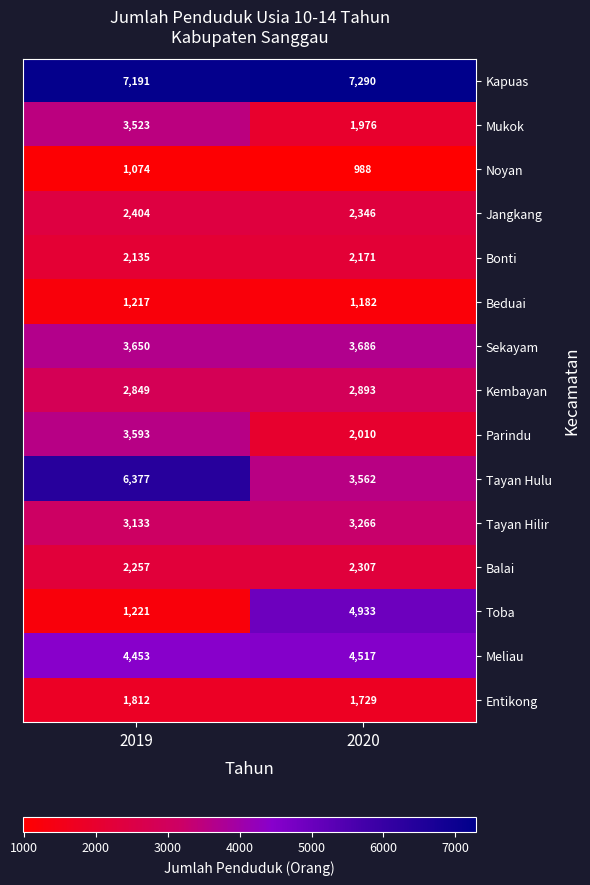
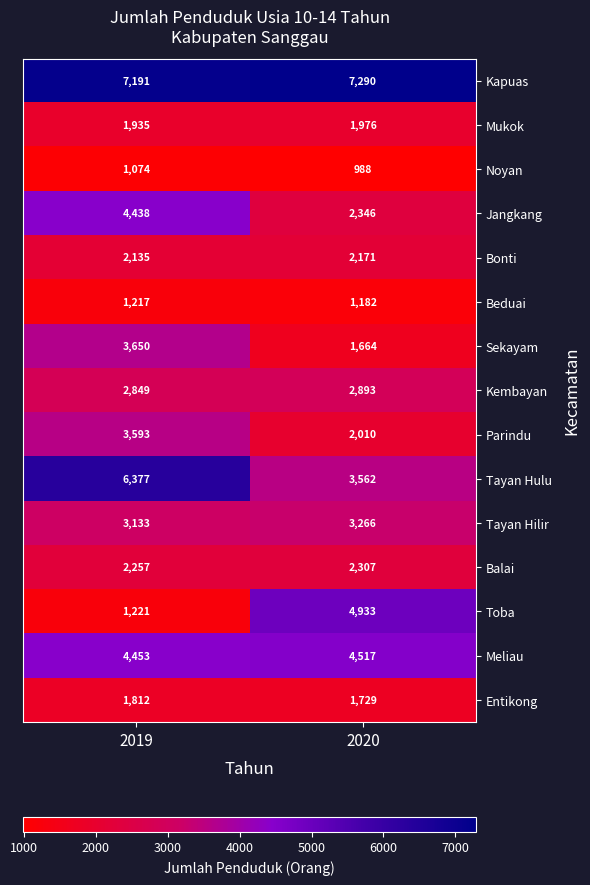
  {
    "Kapuas": {
      "2019": "7,191",
      "2020": "7,290"
    },
    "Mukok": {
-     "2019": "3,523",
+     "2019": "1,935",
      "2020": "1,976"
    },
    "Noyan": {
      "2019": "1,074",
      "2020": "988"
    },
    "Jangkang": {
-     "2019": "2,404",
+     "2019": "4,438",
      "2020": "2,346"
    },
    "Bonti": {
      "2019": "2,135",
      "2020": "2,171"
    },
    "Beduai": {
      "2019": "1,217",
      "2020": "1,182"
    },
    "Sekayam": {
      "2019": "3,650",
-     "2020": "3,686"
+     "2020": "1,664"
    },
    "Kembayan": {
      "2019": "2,849",
      "2020": "2,893"
    },
    "Parindu": {
      "2019": "3,593",
      "2020": "2,010"
    },
    "Tayan Hulu": {
      "2019": "6,377",
      "2020": "3,562"
    },
    "Tayan Hilir": {
      "2019": "3,133",
      "2020": "3,266"
    },
    "Balai": {
      "2019": "2,257",
      "2020": "2,307"
    },
    "Toba": {
      "2019": "1,221",
      "2020": "4,933"
    },
    "Meliau": {
      "2019": "4,453",
      "2020": "4,517"
    },
    "Entikong": {
      "2019": "1,812",
      "2020": "1,729"
    }
  }
